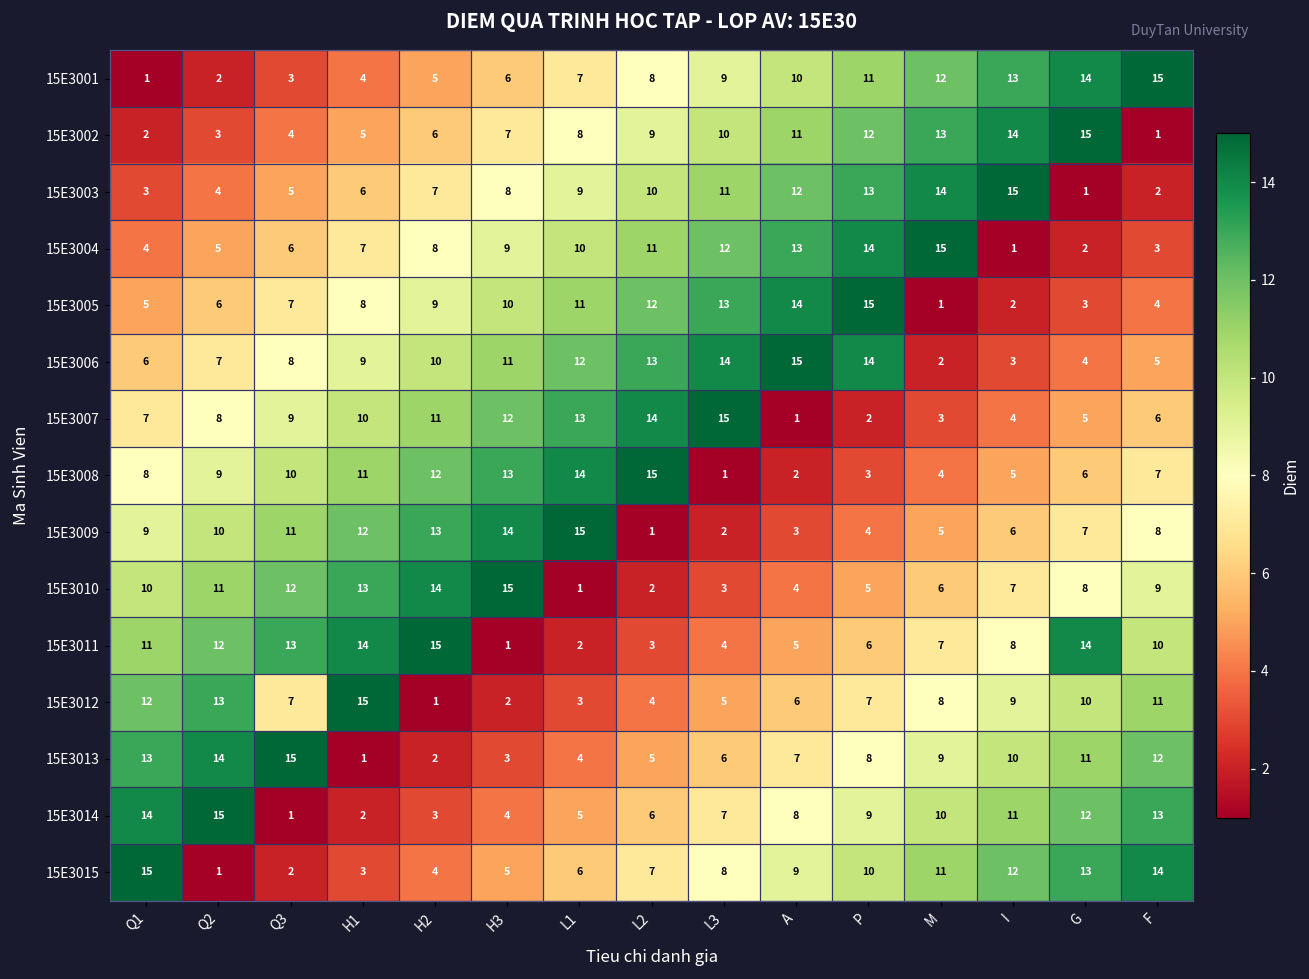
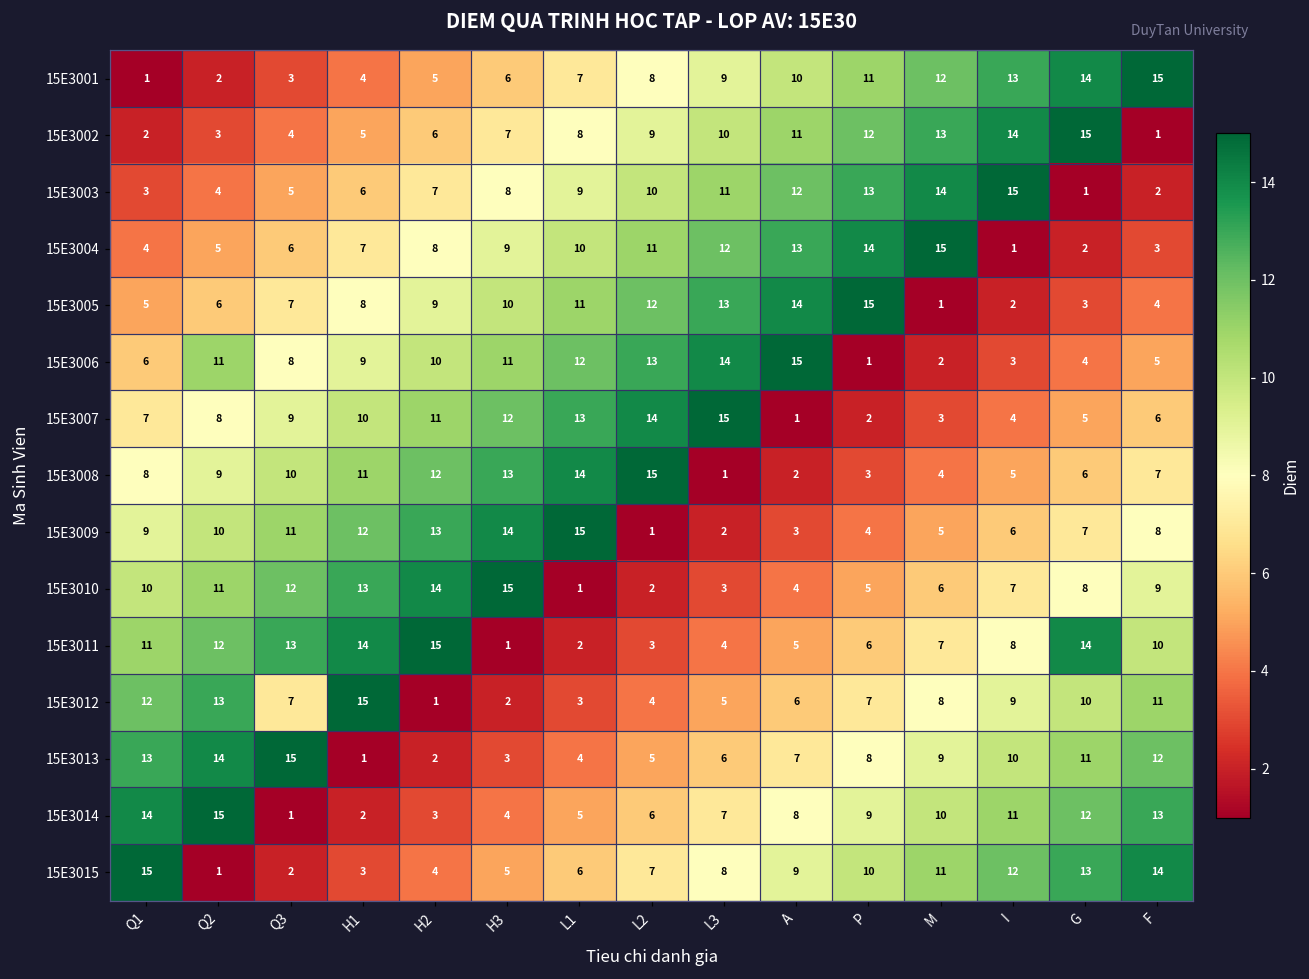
  {
    "15E3006": {
      "Q1": 6,
-     "Q2": 7,
+     "Q2": 11,
      "Q3": 8,
      "H1": 9,
      "H2": 10,
      "H3": 11,
      "L1": 12,
      "L2": 13,
      "L3": 14,
      "A": 15,
-     "P": 14,
+     "P": 1,
      "M": 2,
      "I": 3,
      "G": 4,
      "F": 5
    }
  }
